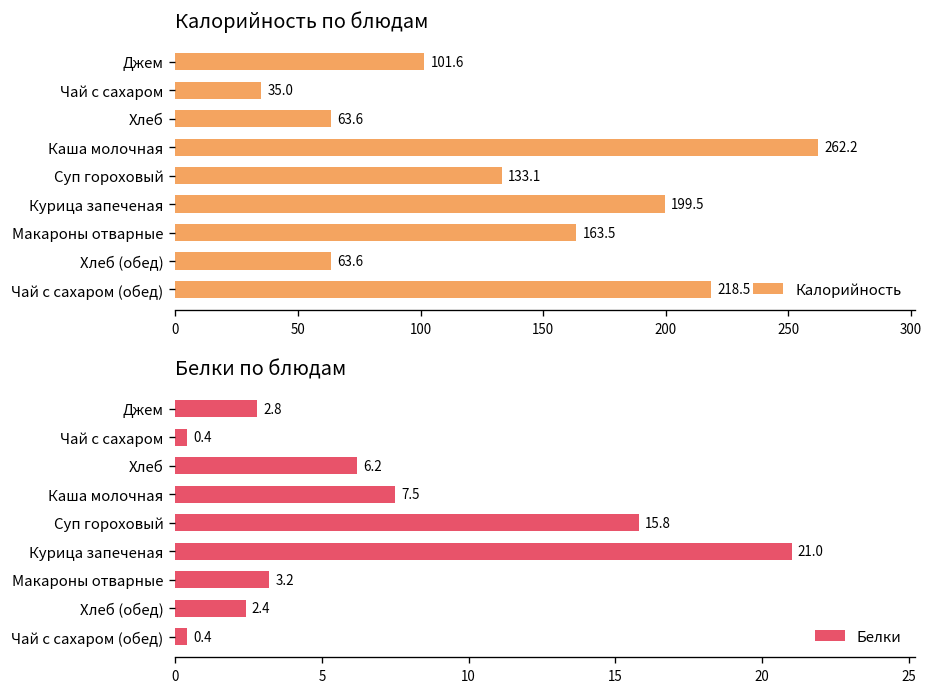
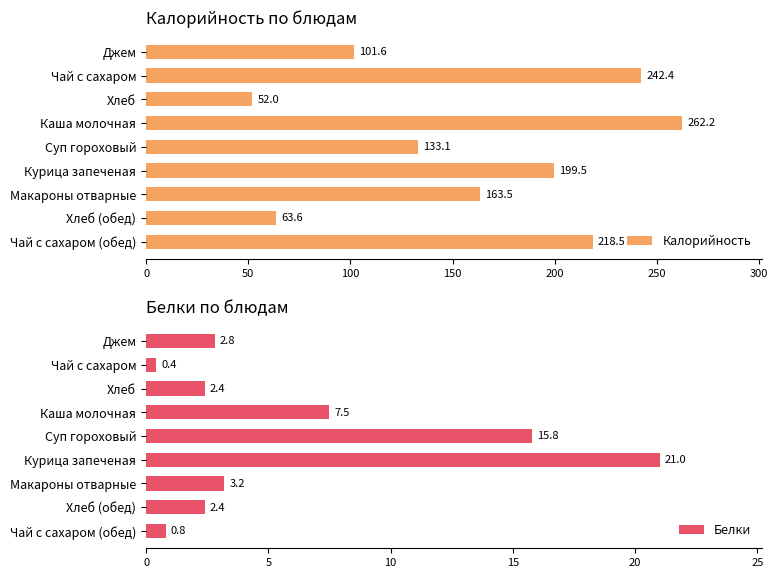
  {
    "Калорийность по блюдам": {
      "Джем": 101.6,
-     "Чай с сахаром": 35.0,
-     "Хлеб": 63.6,
+     "Чай с сахаром": 242.4,
+     "Хлеб": 52.0,
      "Каша молочная": 262.2,
      "Суп гороховый": 133.1,
      "Курица запеченая": 199.5,
      "Макароны отварные": 163.5,
      "Хлеб (обед)": 63.6,
      "Чай с сахаром (обед)": 218.5
    },
    "Белки по блюдам": {
      "Джем": 2.8,
      "Чай с сахаром": 0.4,
-     "Хлеб": 6.2,
+     "Хлеб": 2.4,
      "Каша молочная": 7.5,
      "Суп гороховый": 15.8,
      "Курица запеченая": 21.0,
      "Макароны отварные": 3.2,
      "Хлеб (обед)": 2.4,
-     "Чай с сахаром (обед)": 0.4
+     "Чай с сахаром (обед)": 0.8
    }
  }
